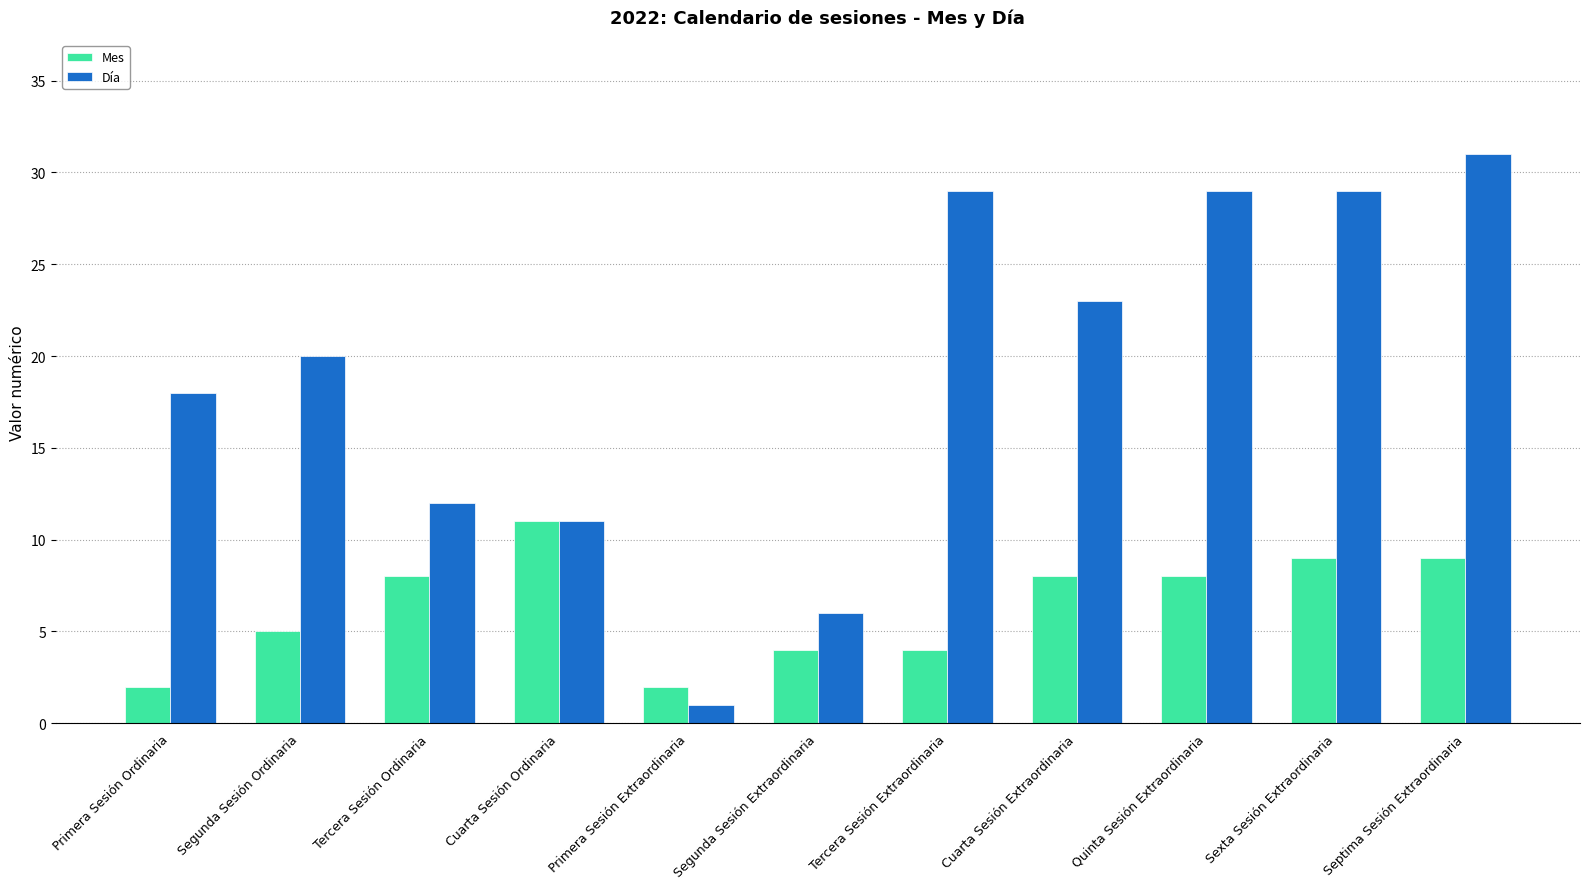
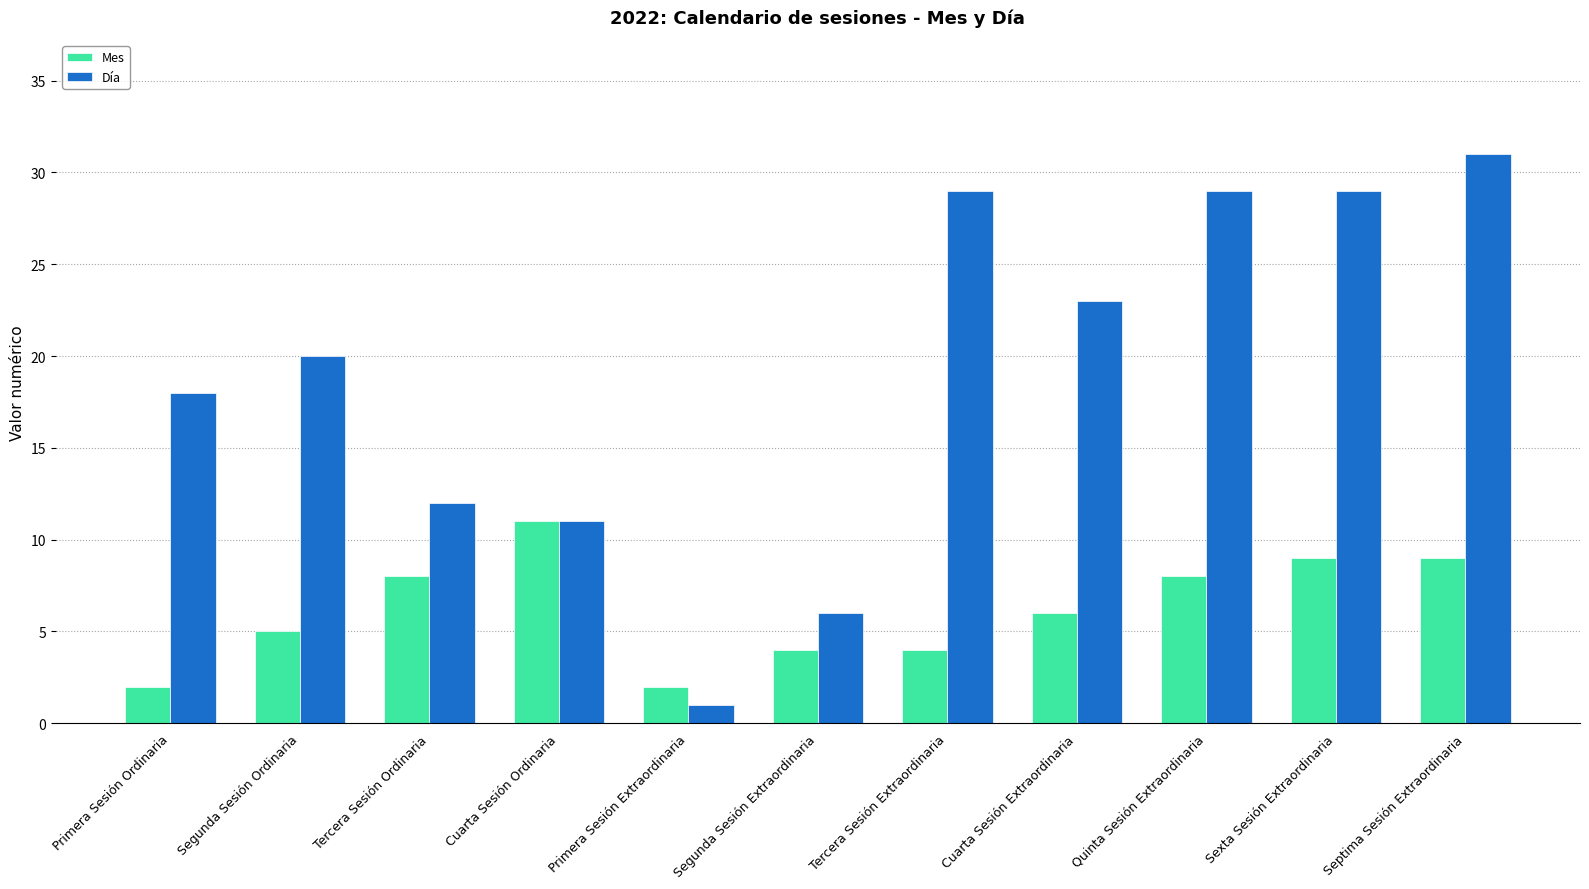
  {
    "Mes": {
      "Primera Sesión Ordinaria": 2,
      "Segunda Sesión Ordinaria": 5,
      "Tercera Sesión Ordinaria": 8,
      "Cuarta Sesión Ordinaria": 11,
      "Primera Sesión Extraordinaria": 2,
      "Segunda Sesión Extraordinaria": 4,
      "Tercera Sesión Extraordinaria": 4,
-     "Cuarta Sesión Extraordinaria": 8,
+     "Cuarta Sesión Extraordinaria": 6,
      "Quinta Sesión Extraordinaria": 8,
      "Sexta Sesión Extraordinaria": 9,
      "Septima Sesión Extraordinaria": 9
    },
    "Día": {
      "Primera Sesión Ordinaria": 18,
      "Segunda Sesión Ordinaria": 20,
      "Tercera Sesión Ordinaria": 12,
      "Cuarta Sesión Ordinaria": 11,
      "Primera Sesión Extraordinaria": 1,
      "Segunda Sesión Extraordinaria": 6,
      "Tercera Sesión Extraordinaria": 29,
      "Cuarta Sesión Extraordinaria": 23,
      "Quinta Sesión Extraordinaria": 29,
      "Sexta Sesión Extraordinaria": 29,
      "Septima Sesión Extraordinaria": 31
    }
  }
